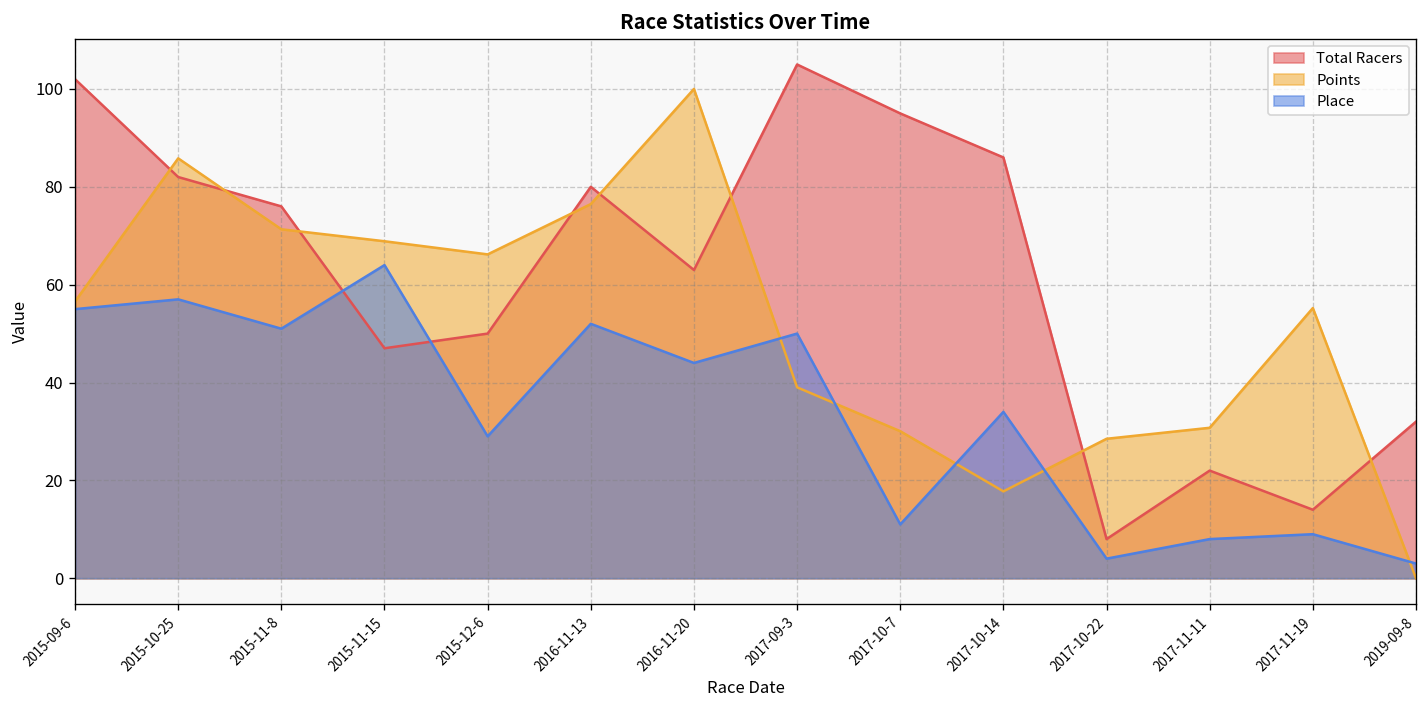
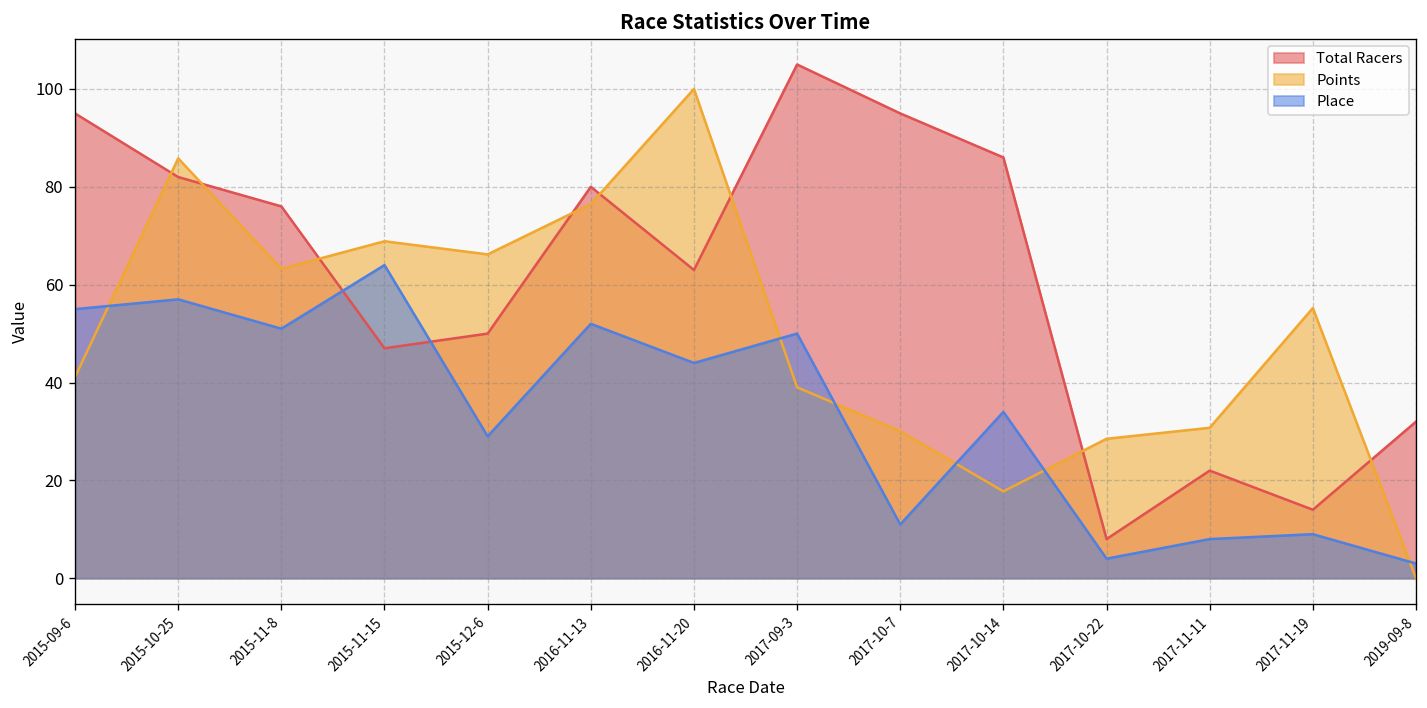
  {
    "Total Racers": {
-     "2015-09-6": 102,
+     "2015-09-6": 95,
      "2015-10-25": 82,
      "2015-11-8": 76,
      "2015-11-15": 47,
      "2015-12-6": 50,
      "2016-11-13": 80,
      "2016-11-20": 63,
      "2017-09-3": 105,
      "2017-10-7": 95,
      "2017-10-14": 86,
      "2017-10-22": 8,
      "2017-11-11": 22,
      "2017-11-19": 14,
      "2019-09-8": 32
    },
    "Points": {
-     "2015-09-6": 57,
+     "2015-09-6": 41,
      "2015-10-25": 86,
-     "2015-11-8": 71,
+     "2015-11-8": 63,
      "2015-11-15": 69,
      "2015-12-6": 66,
      "2016-11-13": 76,
      "2016-11-20": 100,
      "2017-09-3": 39,
      "2017-10-7": 30,
      "2017-10-14": 18,
      "2017-10-22": 28,
      "2017-11-11": 31,
      "2017-11-19": 55,
      "2019-09-8": 0
    },
    "Place": {
      "2015-09-6": 55,
      "2015-10-25": 57,
      "2015-11-8": 51,
      "2015-11-15": 64,
      "2015-12-6": 29,
      "2016-11-13": 52,
      "2016-11-20": 44,
      "2017-09-3": 50,
      "2017-10-7": 11,
      "2017-10-14": 34,
      "2017-10-22": 4,
      "2017-11-11": 8,
      "2017-11-19": 9,
      "2019-09-8": 3
    }
  }
